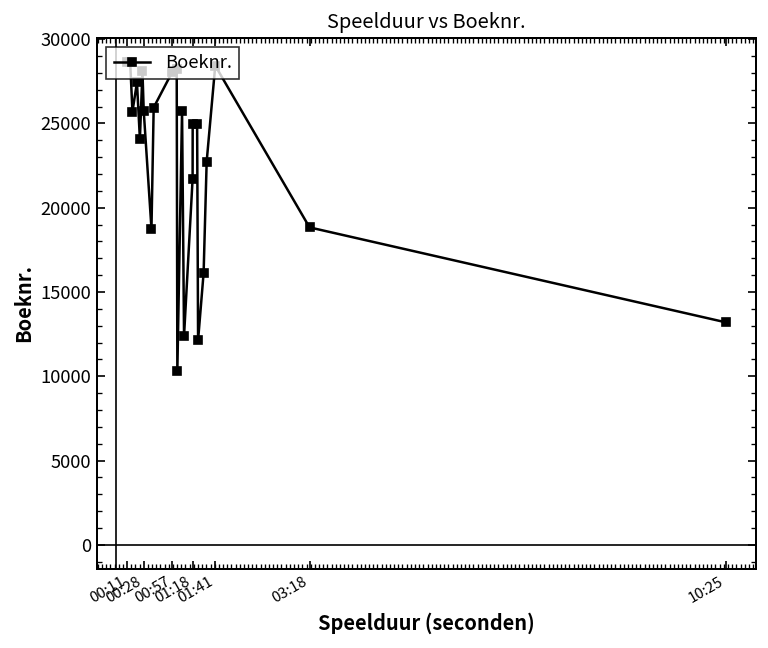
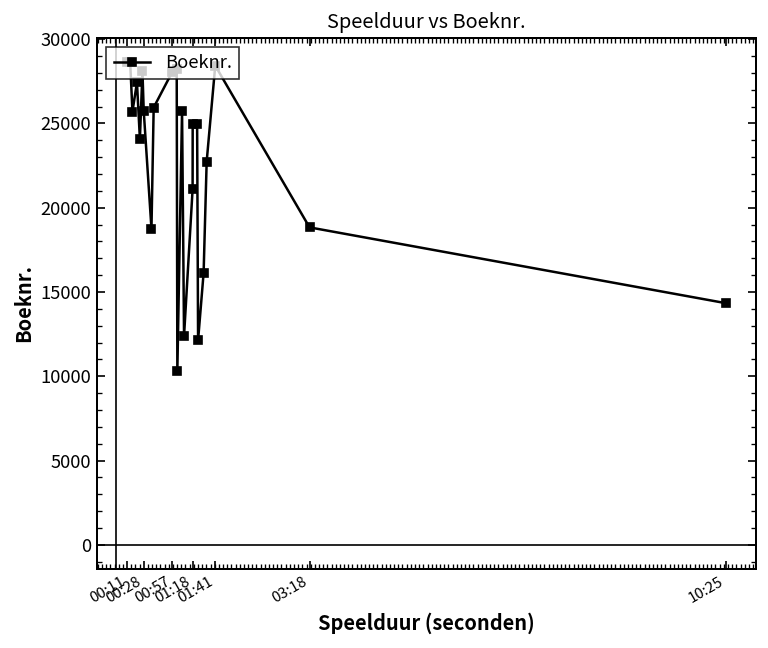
  {
    "00:28": 25700,
-   "01:18": 21700,
+   "01:18": 21100,
    "03:18": 18800,
-   "10:25": 13200
+   "10:25": 14300
  }
